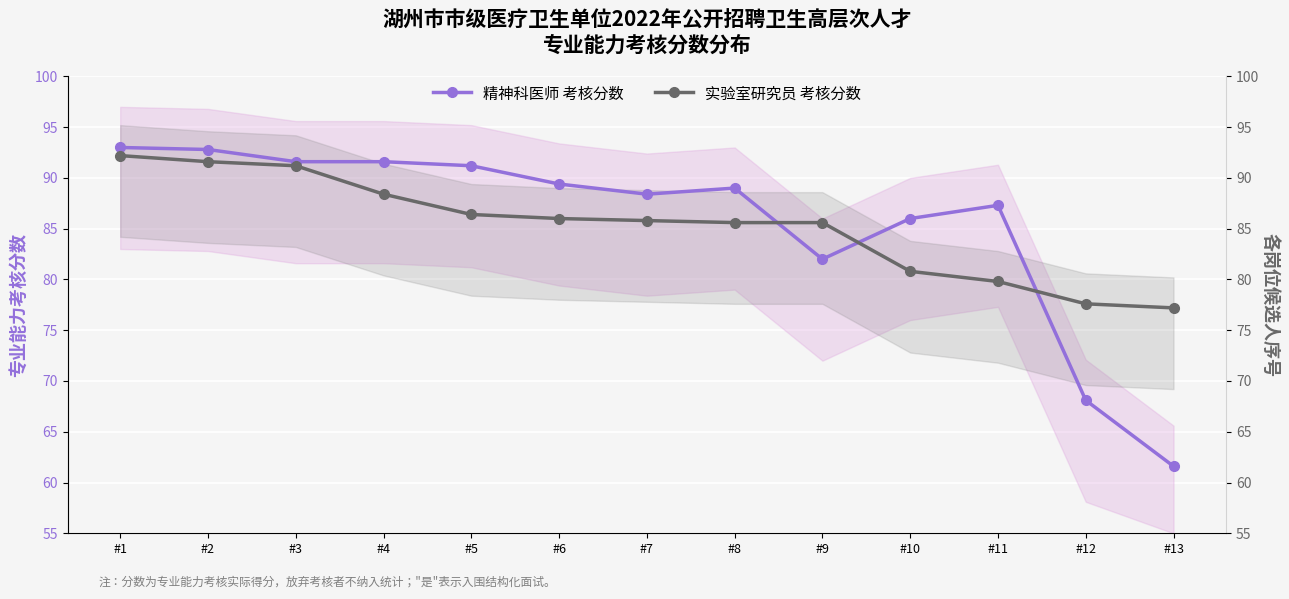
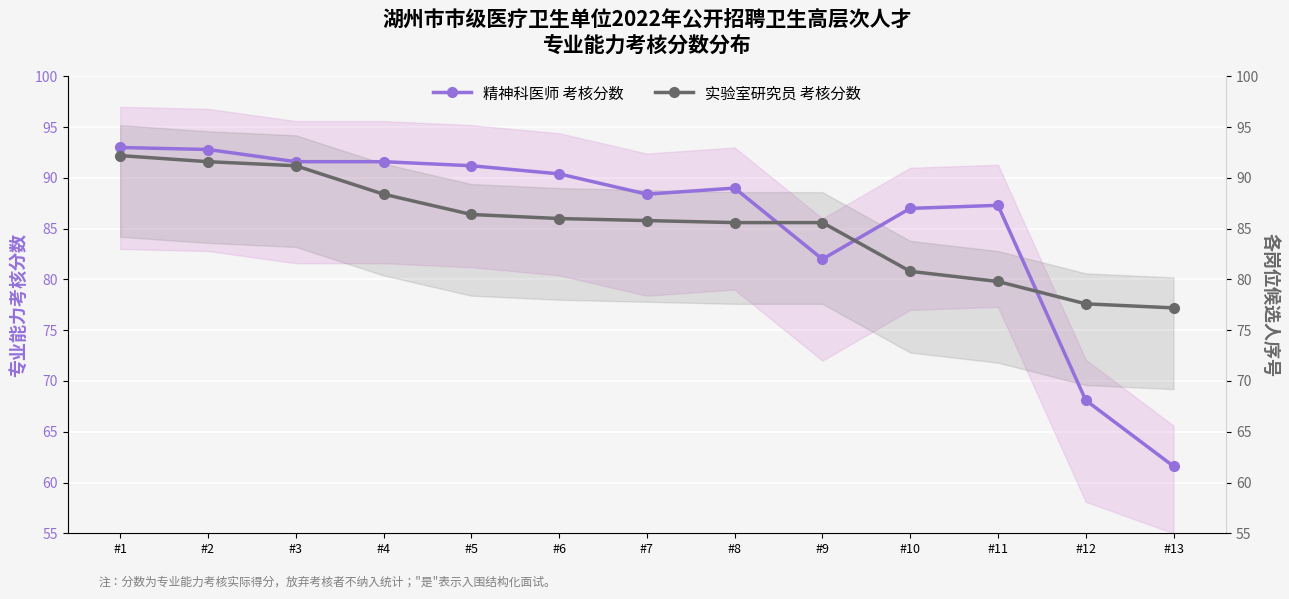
  {
    "精神科医师 考核分数": {
      "#1": 93.0,
      "#2": 92.8,
      "#3": 91.6,
      "#5": 91.2,
-     "#6": 89.4,
+     "#6": 90.4,
      "#7": 88.4,
      "#8": 89.0,
      "#9": 82.0,
-     "#10": 86,
+     "#10": 87,
      "#11": 87.3,
      "#12": 68.1,
      "#13": 61.6
    }
  }
